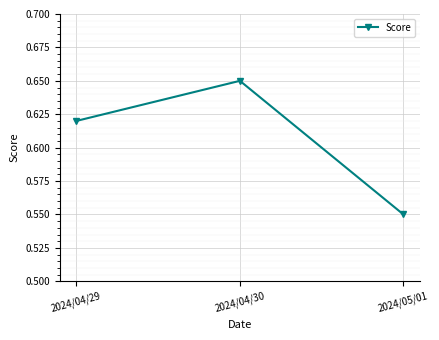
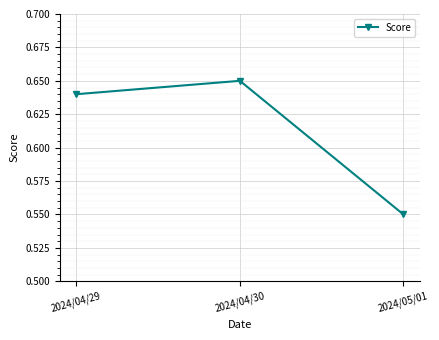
  {
-   "2024/04/29": 0.62,
+   "2024/04/29": 0.64,
    "2024/04/30": 0.65,
    "2024/05/01": 0.55
  }
